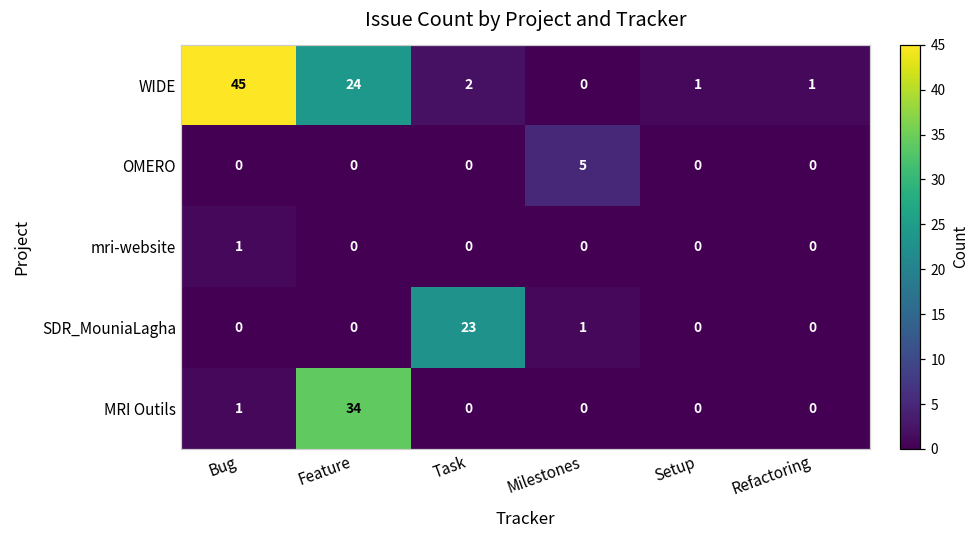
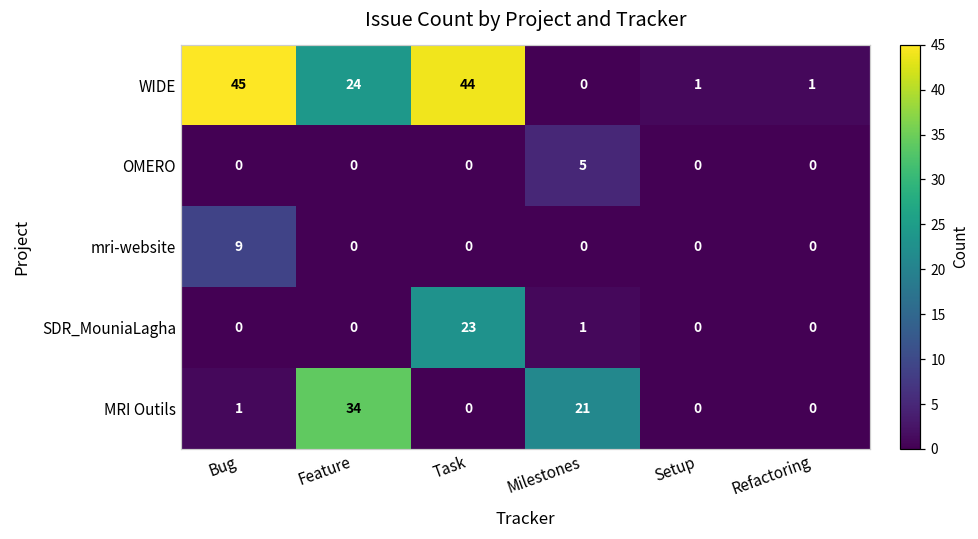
  {
    "WIDE": {
      "Bug": 45,
      "Feature": 24,
-     "Task": 2,
+     "Task": 44,
      "Milestones": 0,
      "Setup": 1,
      "Refactoring": 1
    },
    "OMERO": {
      "Bug": 0,
      "Feature": 0,
      "Task": 0,
      "Milestones": 5,
      "Setup": 0,
      "Refactoring": 0
    },
    "mri-website": {
-     "Bug": 1,
+     "Bug": 9,
      "Feature": 0,
      "Task": 0,
      "Milestones": 0,
      "Setup": 0,
      "Refactoring": 0
    },
    "SDR_MouniaLagha": {
      "Bug": 0,
      "Feature": 0,
      "Task": 23,
      "Milestones": 1,
      "Setup": 0,
      "Refactoring": 0
    },
    "MRI Outils": {
      "Bug": 1,
      "Feature": 34,
      "Task": 0,
-     "Milestones": 0,
+     "Milestones": 21,
      "Setup": 0,
      "Refactoring": 0
    }
  }
